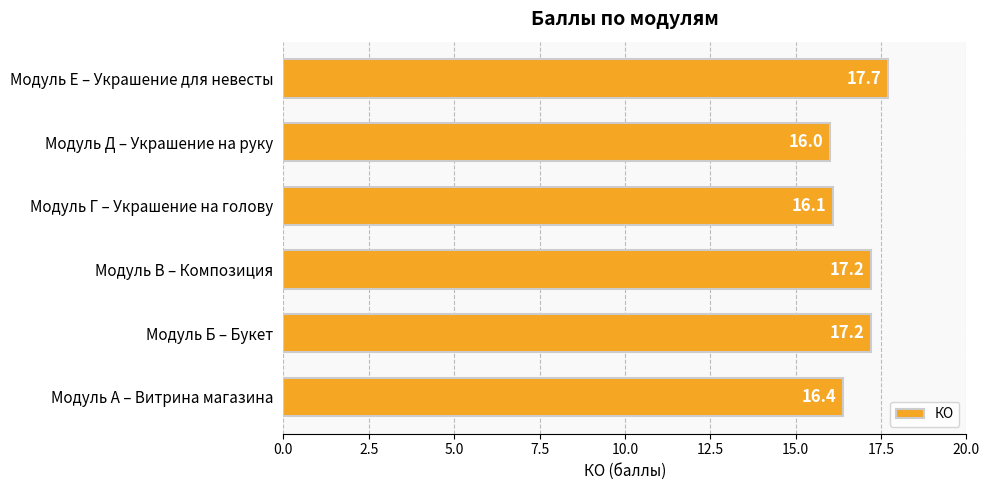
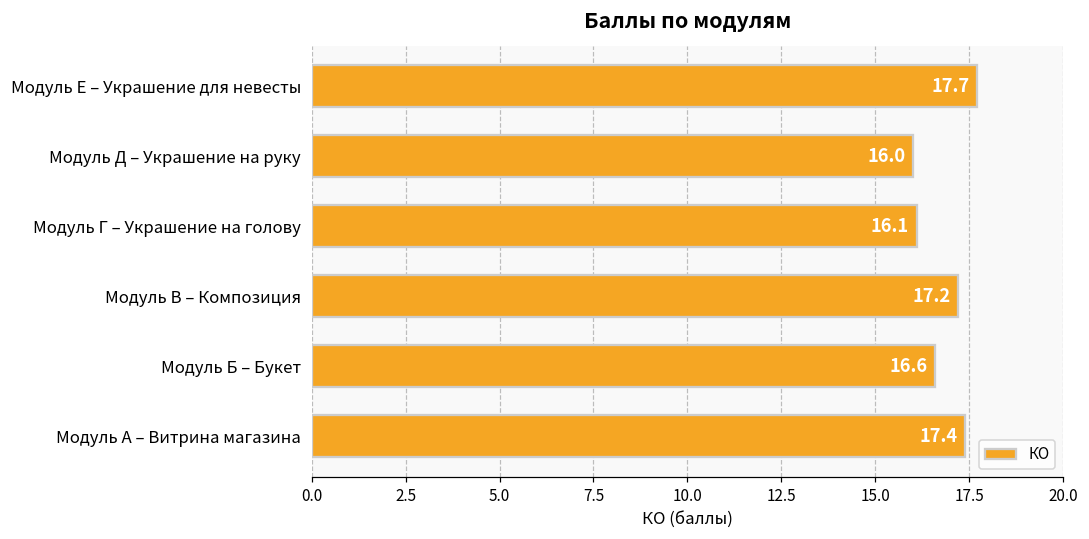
  {
    "Модуль Е – Украшение для невесты": 17.7,
    "Модуль Д – Украшение на руку": 16.0,
    "Модуль Г – Украшение на голову": 16.1,
    "Модуль В – Композиция": 17.2,
-   "Модуль Б – Букет": 17.2,
-   "Модуль А – Витрина магазина": 16.4
+   "Модуль Б – Букет": 16.6,
+   "Модуль А – Витрина магазина": 17.4
  }
